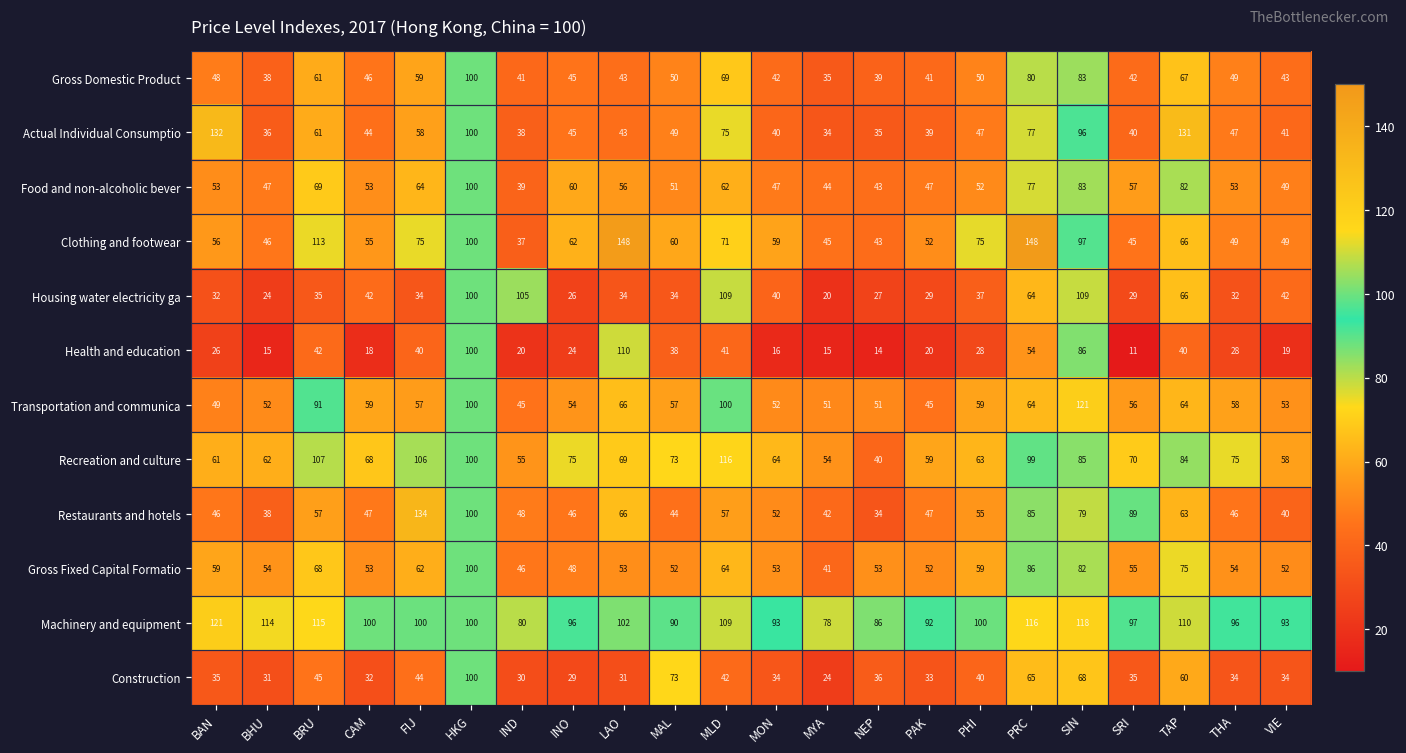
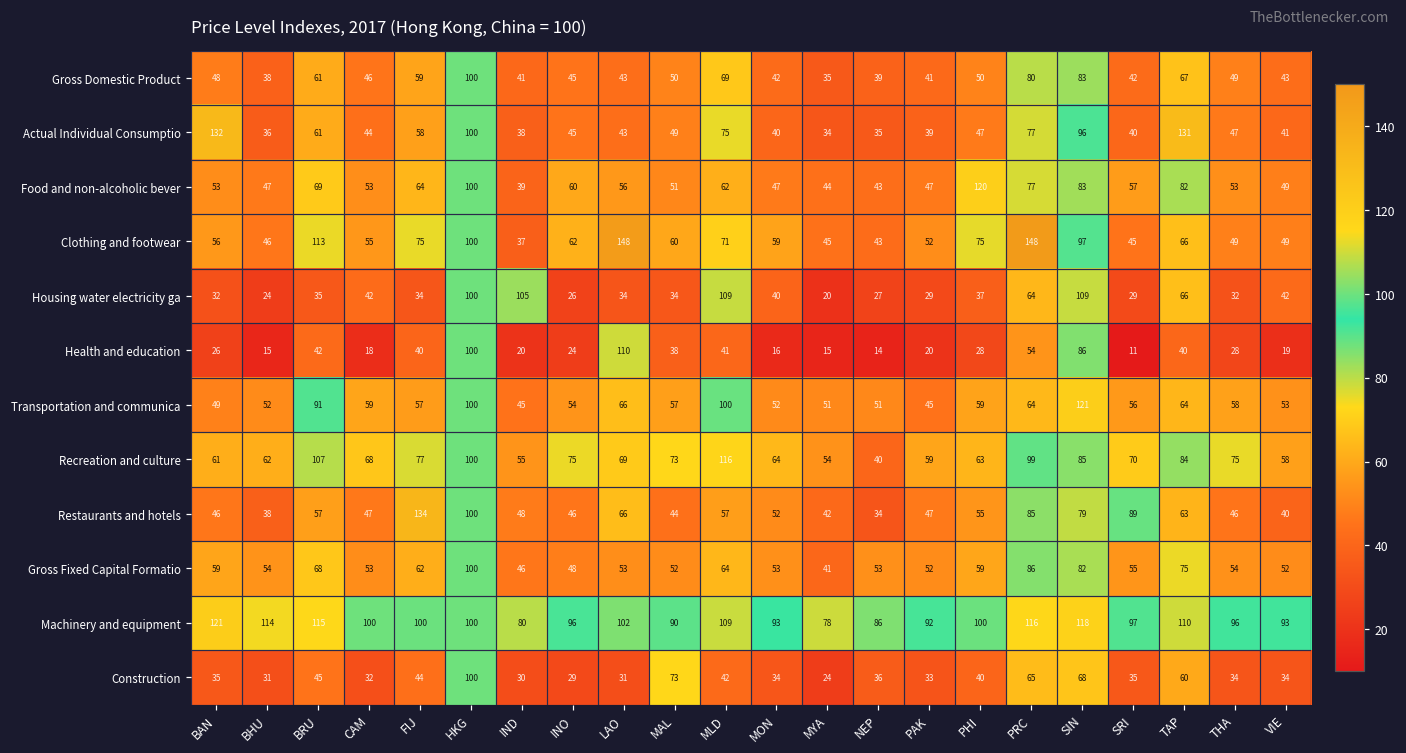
  {
    "Food and non-alcoholic bever": {
      "BAN": 53,
      "BHU": 47,
      "BRU": 69,
      "CAM": 53,
      "FIJ": 64,
      "HKG": 100,
      "IND": 39,
      "INO": 60,
      "LAO": 56,
      "MAL": 51,
      "MLD": 62,
      "MON": 47,
      "MYA": 44,
      "NEP": 43,
      "PAK": 47,
-     "PHI": 52,
+     "PHI": 120,
      "PRC": 77,
      "SIN": 83,
      "SRI": 57,
      "TAP": 82,
      "THA": 53,
      "VIE": 49
    },
    "Recreation and culture": {
      "BAN": 61,
      "BHU": 62,
      "BRU": 107,
      "CAM": 68,
-     "FIJ": 106,
+     "FIJ": 77,
      "HKG": 100,
      "IND": 55,
      "INO": 75,
      "LAO": 69,
      "MAL": 73,
      "MLD": 116,
      "MON": 64,
      "MYA": 54,
      "NEP": 40,
      "PAK": 59,
      "PHI": 63,
      "PRC": 99,
      "SIN": 85,
      "SRI": 70,
      "TAP": 84,
      "THA": 75,
      "VIE": 58
    }
  }
